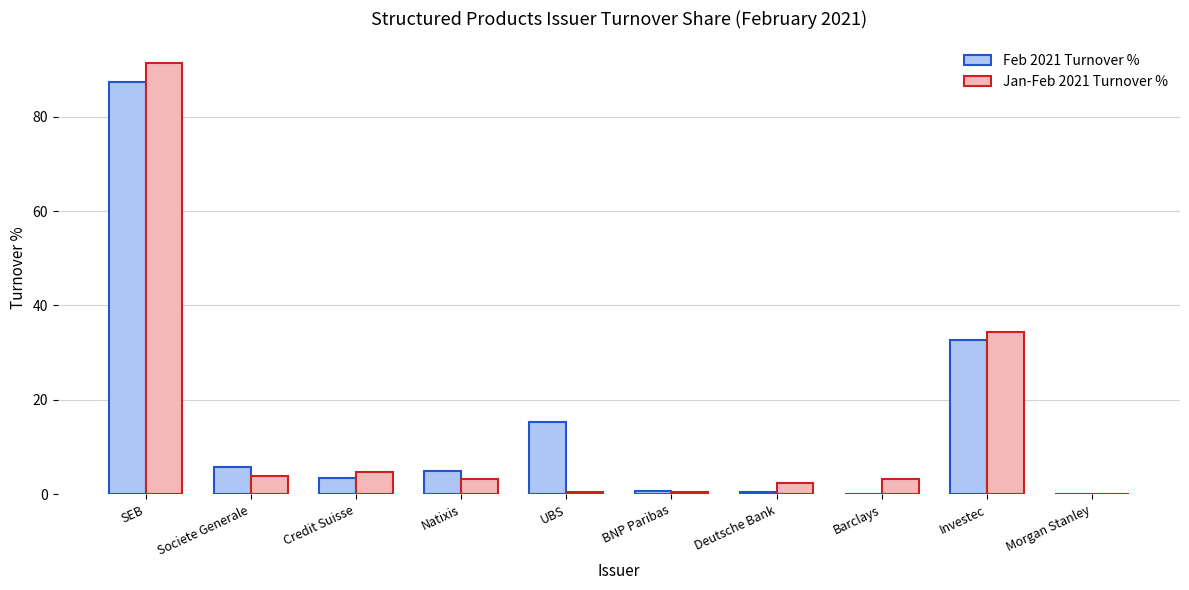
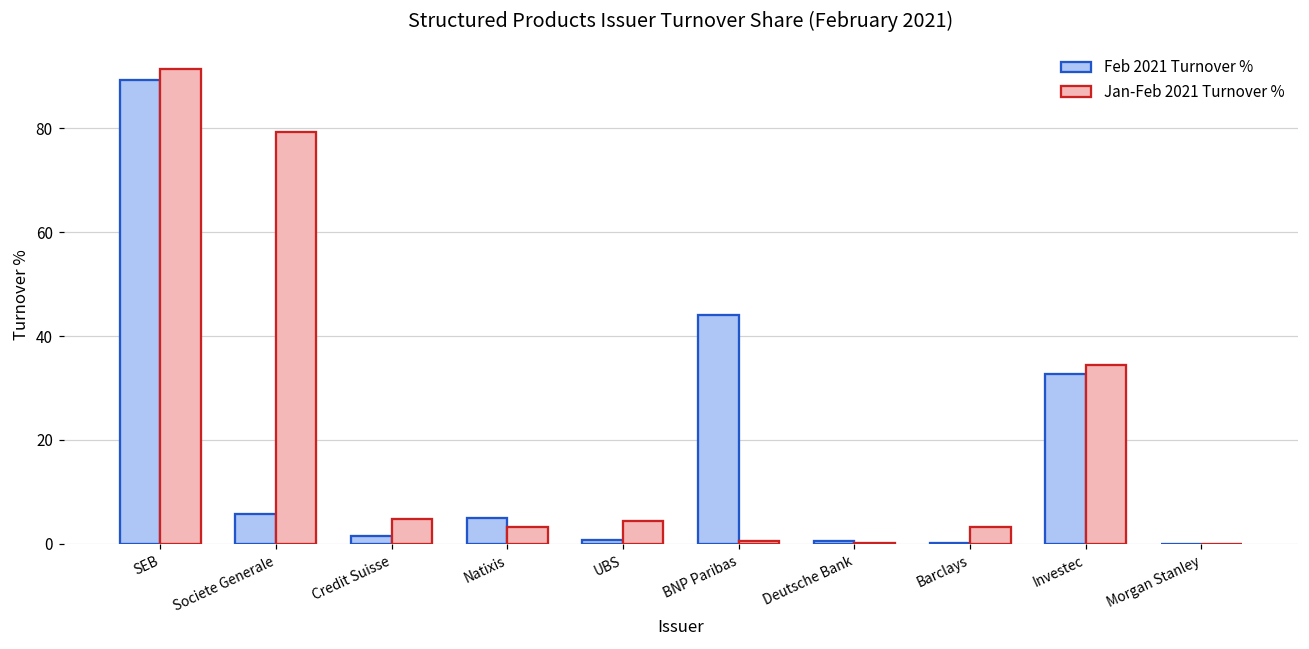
  {
    "Feb 2021 Turnover %": {
-     "SEB": 87,
+     "SEB": 89,
      "Societe Generale": 6,
-     "Credit Suisse": 4,
+     "Credit Suisse": 1,
      "Natixis": 5,
-     "UBS": 15,
-     "BNP Paribas": 1,
+     "UBS": 1,
+     "BNP Paribas": 44,
      "Deutsche Bank": 1,
      "Investec": 33
    },
    "Jan-Feb 2021 Turnover %": {
      "SEB": 91,
-     "Societe Generale": 4,
+     "Societe Generale": 79,
      "Credit Suisse": 5,
      "Natixis": 3,
-     "UBS": 1,
-     "Deutsche Bank": 2,
+     "UBS": 4,
+     "Deutsche Bank": 0,
      "Barclays": 3,
      "Investec": 34
    }
  }
